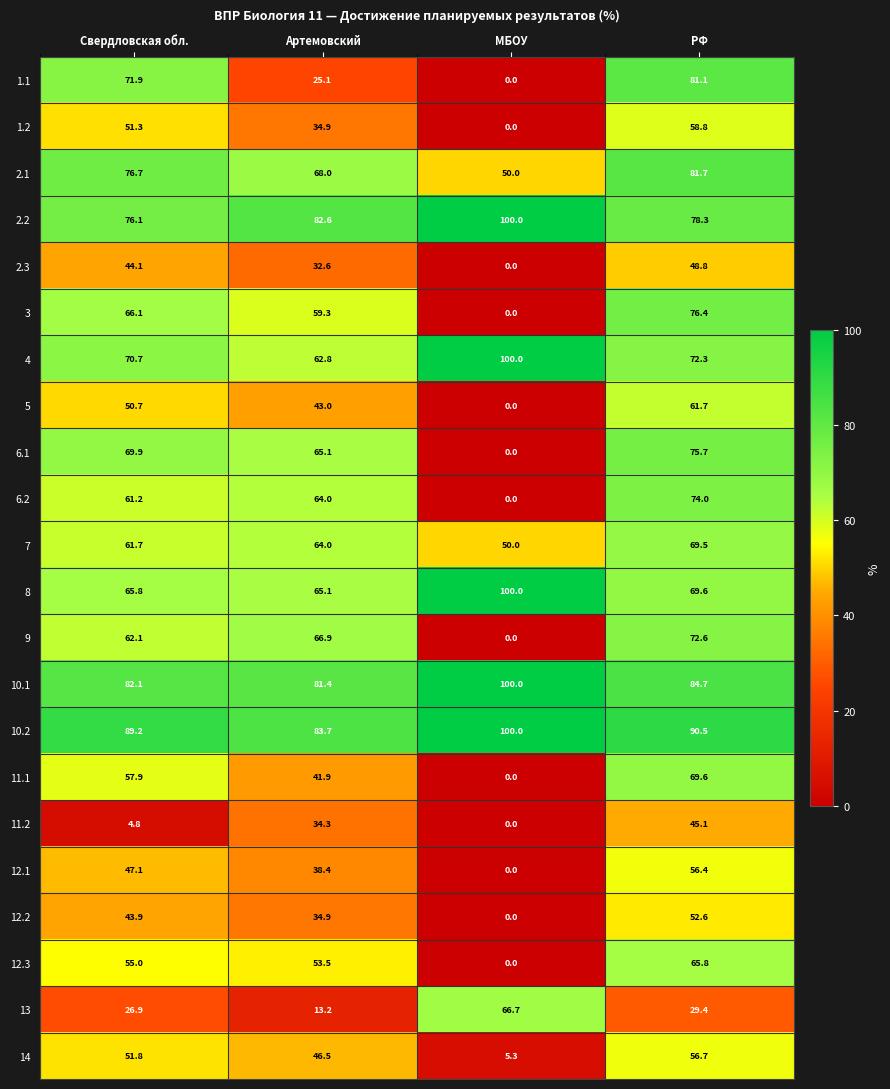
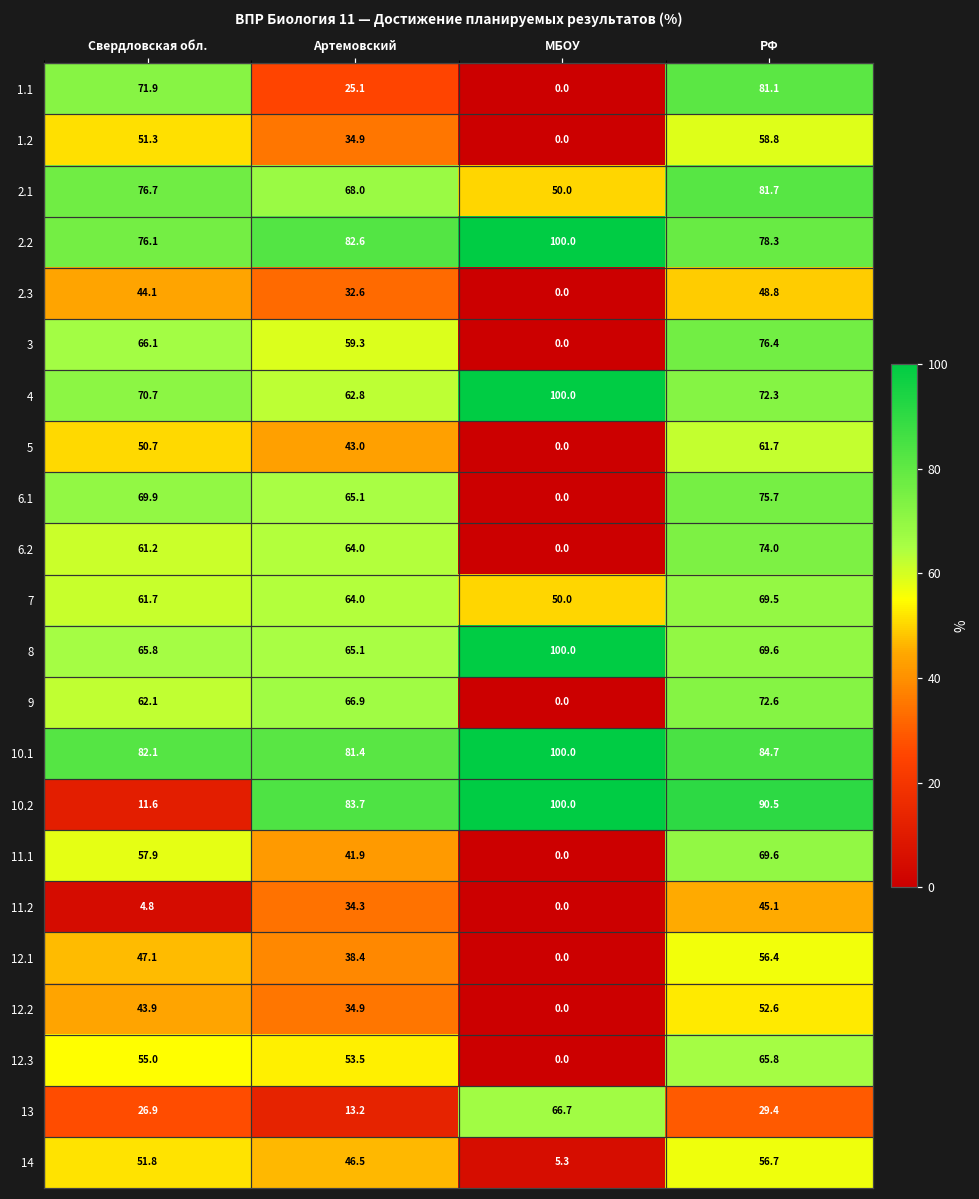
  {
    "1.1": {
      "Свердловская обл.": 71.9,
      "Артемовский": 25.1,
      "МБОУ": 0.0,
      "РФ": 81.1
    },
    "1.2": {
      "Свердловская обл.": 51.3,
      "Артемовский": 34.9,
      "МБОУ": 0.0,
      "РФ": 58.8
    },
    "2.1": {
      "Свердловская обл.": 76.7,
      "Артемовский": 68.0,
      "МБОУ": 50.0,
      "РФ": 81.7
    },
    "2.2": {
      "Свердловская обл.": 76.1,
      "Артемовский": 82.6,
      "МБОУ": 100.0,
      "РФ": 78.3
    },
    "2.3": {
      "Свердловская обл.": 44.1,
      "Артемовский": 32.6,
      "МБОУ": 0.0,
      "РФ": 48.8
    },
    "3": {
      "Свердловская обл.": 66.1,
      "Артемовский": 59.3,
      "МБОУ": 0.0,
      "РФ": 76.4
    },
    "4": {
      "Свердловская обл.": 70.7,
      "Артемовский": 62.8,
      "МБОУ": 100.0,
      "РФ": 72.3
    },
    "5": {
      "Свердловская обл.": 50.7,
      "Артемовский": 43.0,
      "МБОУ": 0.0,
      "РФ": 61.7
    },
    "6.1": {
      "Свердловская обл.": 69.9,
      "Артемовский": 65.1,
      "МБОУ": 0.0,
      "РФ": 75.7
    },
    "6.2": {
      "Свердловская обл.": 61.2,
      "Артемовский": 64.0,
      "МБОУ": 0.0,
      "РФ": 74.0
    },
    "7": {
      "Свердловская обл.": 61.7,
      "Артемовский": 64.0,
      "МБОУ": 50.0,
      "РФ": 69.5
    },
    "8": {
      "Свердловская обл.": 65.8,
      "Артемовский": 65.1,
      "МБОУ": 100.0,
      "РФ": 69.6
    },
    "9": {
      "Свердловская обл.": 62.1,
      "Артемовский": 66.9,
      "МБОУ": 0.0,
      "РФ": 72.6
    },
    "10.1": {
      "Свердловская обл.": 82.1,
      "Артемовский": 81.4,
      "МБОУ": 100.0,
      "РФ": 84.7
    },
    "10.2": {
-     "Свердловская обл.": 89.2,
+     "Свердловская обл.": 11.6,
      "Артемовский": 83.7,
      "МБОУ": 100.0,
      "РФ": 90.5
    },
    "11.1": {
      "Свердловская обл.": 57.9,
      "Артемовский": 41.9,
      "МБОУ": 0.0,
      "РФ": 69.6
    },
    "11.2": {
      "Свердловская обл.": 4.8,
      "Артемовский": 34.3,
      "МБОУ": 0.0,
      "РФ": 45.1
    },
    "12.1": {
      "Свердловская обл.": 47.1,
      "Артемовский": 38.4,
      "МБОУ": 0.0,
      "РФ": 56.4
    },
    "12.2": {
      "Свердловская обл.": 43.9,
      "Артемовский": 34.9,
      "МБОУ": 0.0,
      "РФ": 52.6
    },
    "12.3": {
      "Свердловская обл.": 55.0,
      "Артемовский": 53.5,
      "МБОУ": 0.0,
      "РФ": 65.8
    },
    "13": {
      "Свердловская обл.": 26.9,
      "Артемовский": 13.2,
      "МБОУ": 66.7,
      "РФ": 29.4
    },
    "14": {
      "Свердловская обл.": 51.8,
      "Артемовский": 46.5,
      "МБОУ": 5.3,
      "РФ": 56.7
    }
  }
